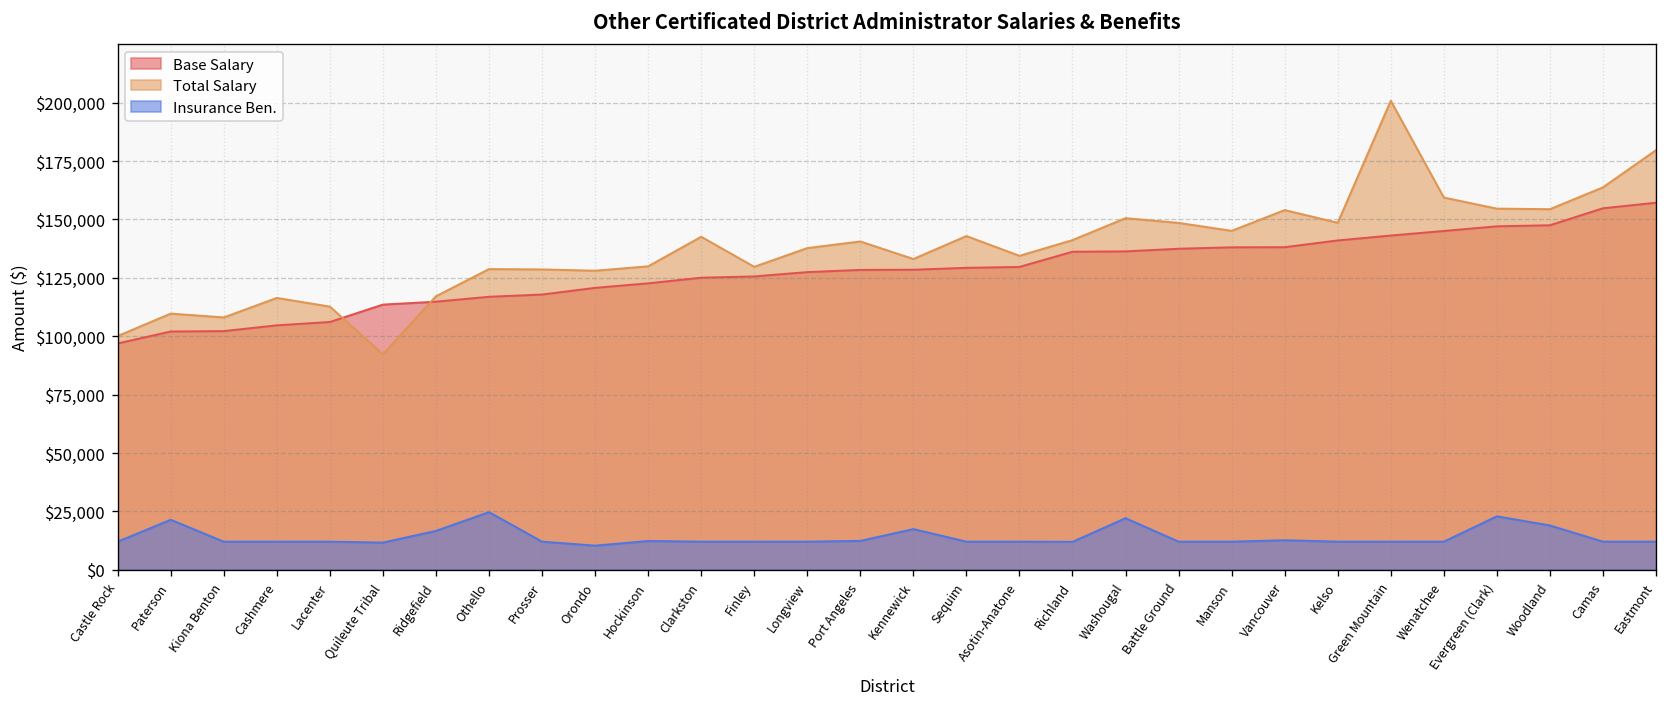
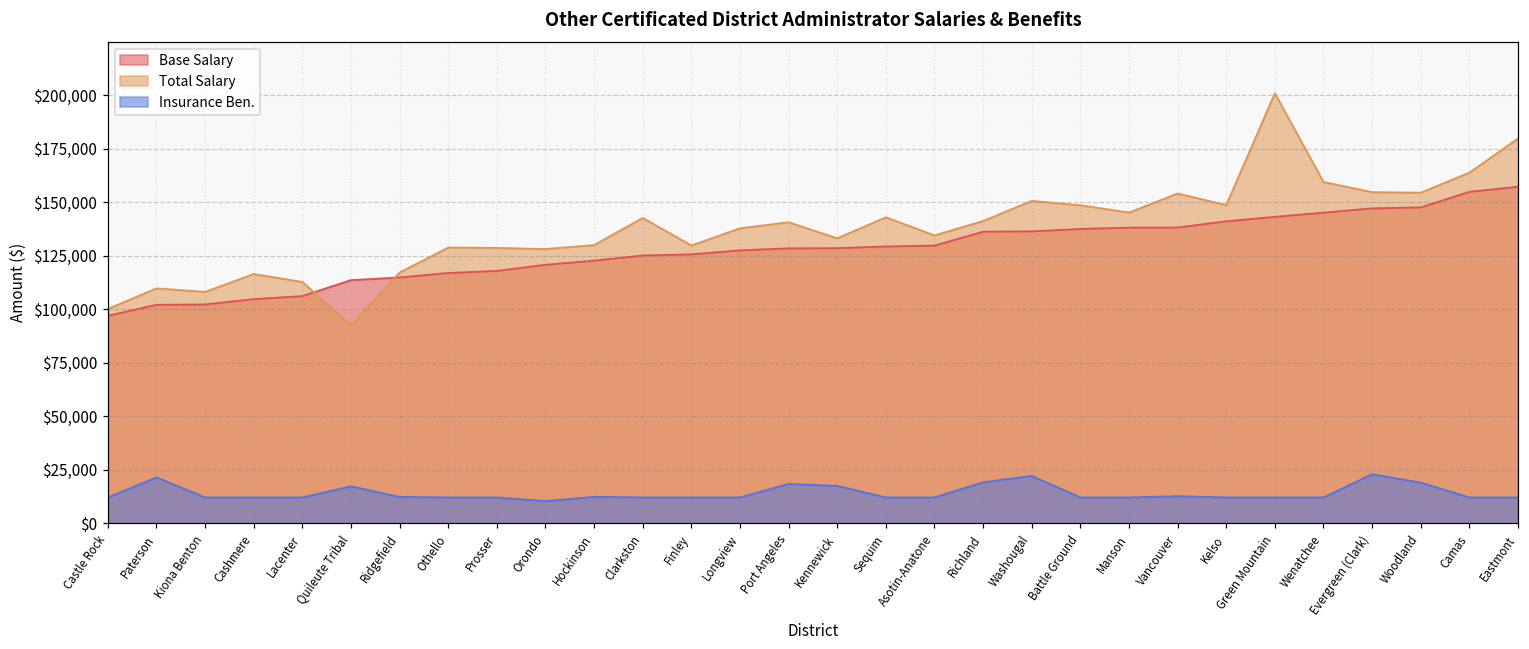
  {
    "Insurance Ben.": {
      "Castle Rock": "$12,000",
      "Paterson": "$21,000",
      "Kiona Benton": "$12,000",
      "Cashmere": "$12,000",
      "Lacenter": "$12,000",
-     "Quileute Tribal": "$12,000",
-     "Ridgefield": "$17,000",
-     "Othello": "$25,000",
+     "Quileute Tribal": "$17,000",
+     "Ridgefield": "$12,000",
+     "Othello": "$12,000",
      "Prosser": "$12,000",
      "Orondo": "$10,000",
      "Hockinson": "$12,000",
      "Clarkston": "$12,000",
      "Finley": "$12,000",
      "Longview": "$12,000",
-     "Port Angeles": "$12,000",
+     "Port Angeles": "$18,000",
      "Kennewick": "$17,000",
      "Sequim": "$12,000",
      "Asotin-Anatone": "$12,000",
-     "Richland": "$12,000",
+     "Richland": "$19,000",
      "Washougal": "$22,000",
      "Battle Ground": "$12,000",
      "Manson": "$12,000",
      "Vancouver": "$13,000",
      "Kelso": "$12,000",
      "Green Mountain": "$12,000",
      "Wenatchee": "$12,000",
      "Evergreen (Clark)": "$23,000",
      "Woodland": "$19,000",
      "Camas": "$12,000",
      "Eastmont": "$12,000"
    }
  }
